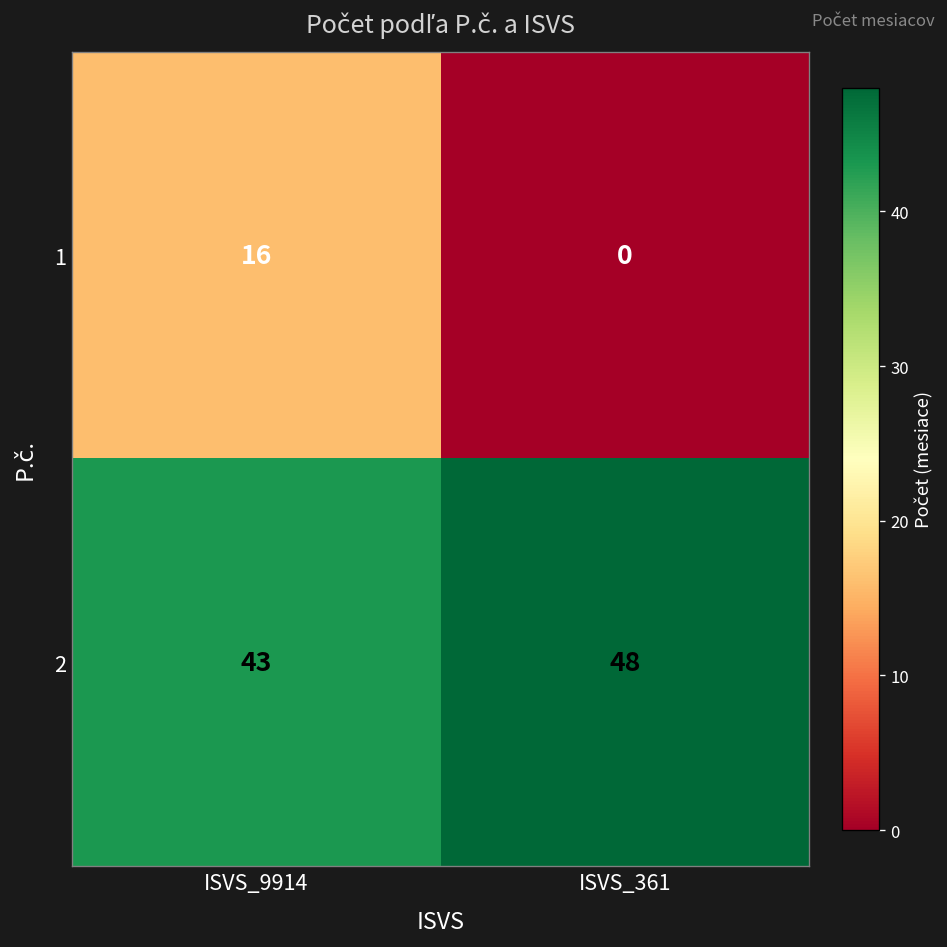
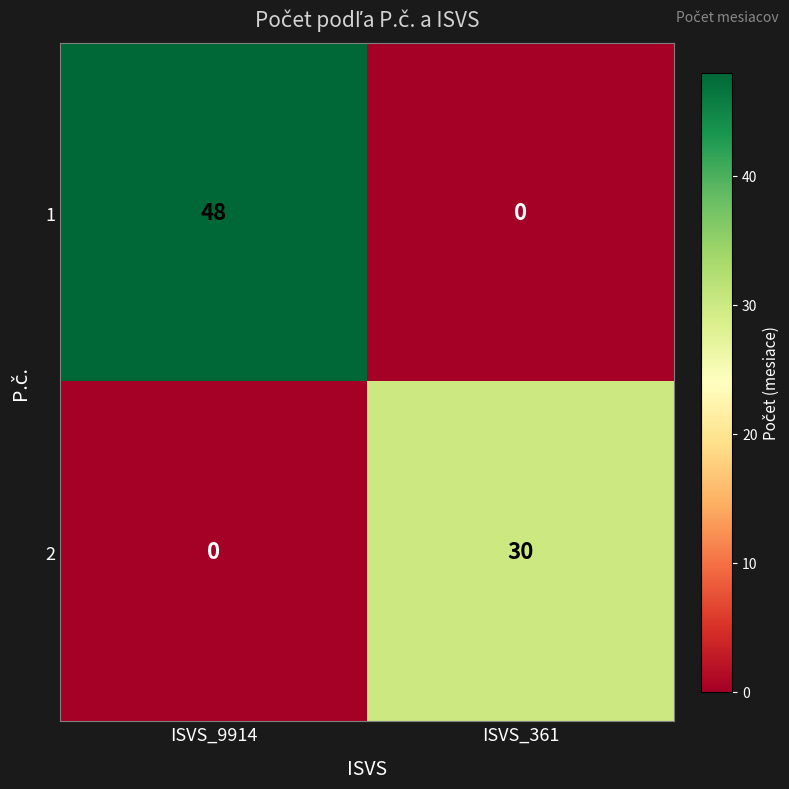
  {
    "1": {
-     "ISVS_9914": 16,
+     "ISVS_9914": 48,
      "ISVS_361": 0
    },
    "2": {
-     "ISVS_9914": 43,
-     "ISVS_361": 48
+     "ISVS_9914": 0,
+     "ISVS_361": 30
    }
  }
